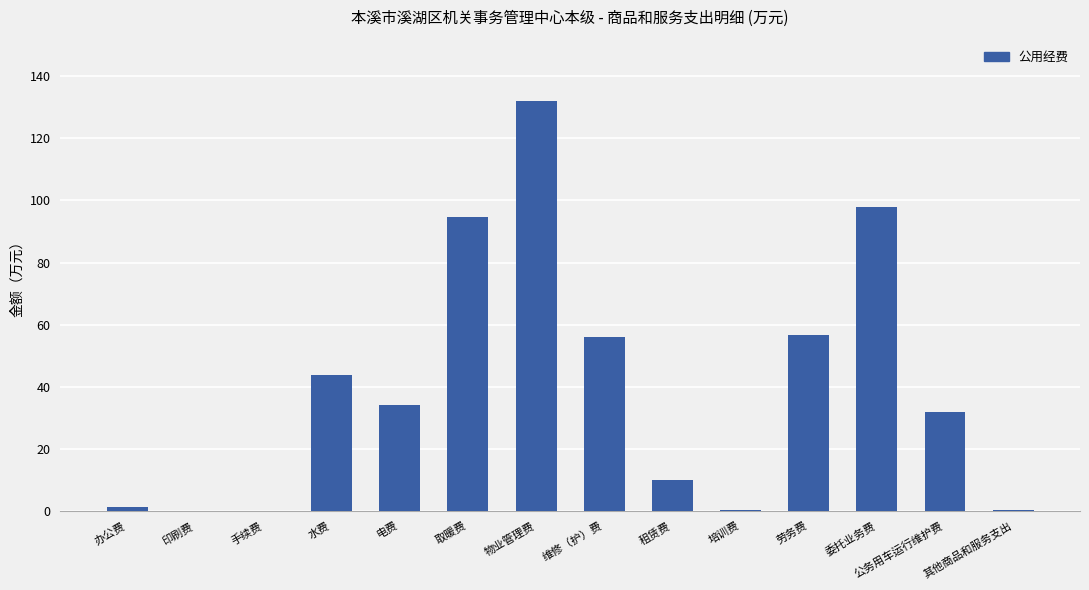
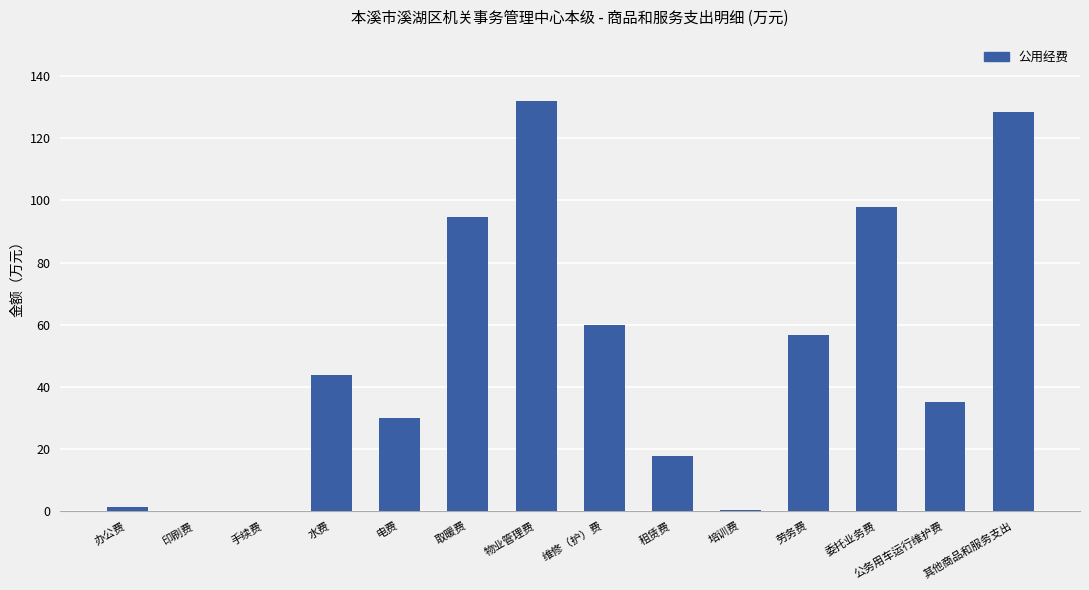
  {
    "办公费": 1,
    "水费": 44,
-   "电费": 34,
+   "电费": 30,
    "取暖费": 95,
    "物业管理费": 132,
-   "维修（护）费": 56,
-   "租赁费": 10,
+   "维修（护）费": 60,
+   "租赁费": 18,
    "劳务费": 57,
    "委托业务费": 98,
-   "公务用车运行维护费": 32,
-   "其他商品和服务支出": 0
+   "公务用车运行维护费": 35,
+   "其他商品和服务支出": 128
  }
